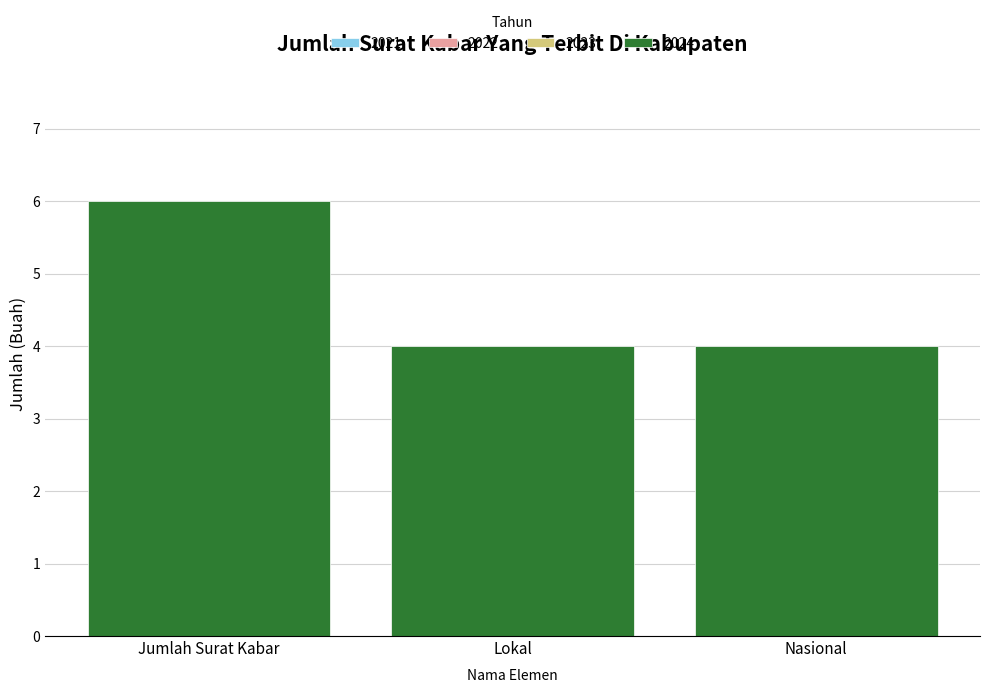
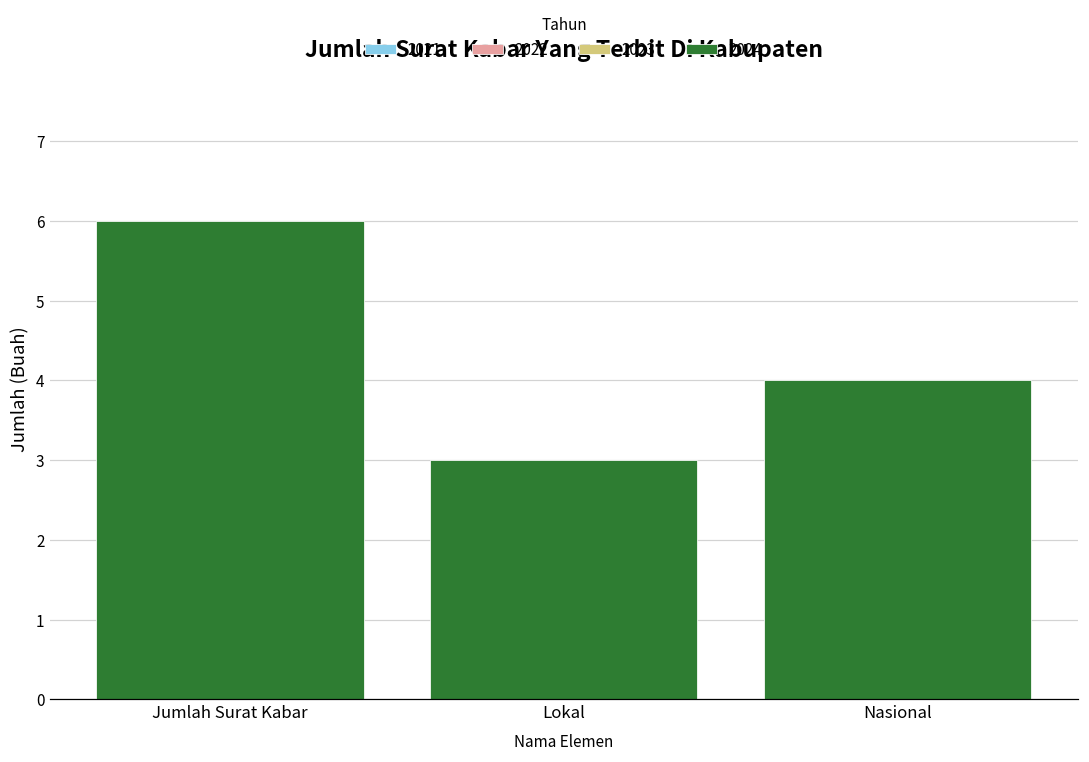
  {
    "2023": {
      "Jumlah Surat Kabar": 0,
      "Lokal": 0,
      "Nasional": 0
    },
    "2024": {
      "Jumlah Surat Kabar": 6,
-     "Lokal": 4,
+     "Lokal": 3,
      "Nasional": 4
    }
  }
